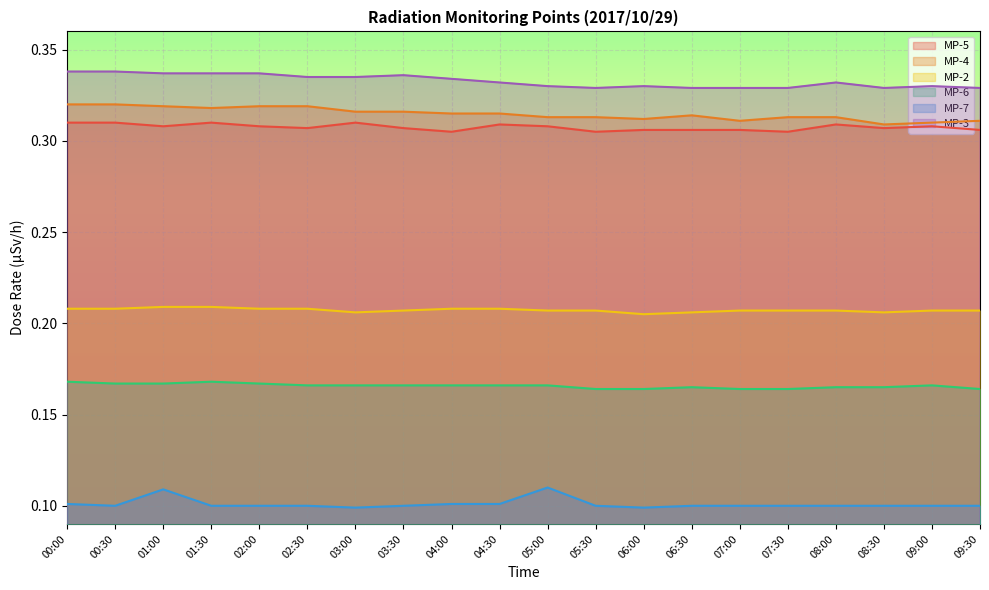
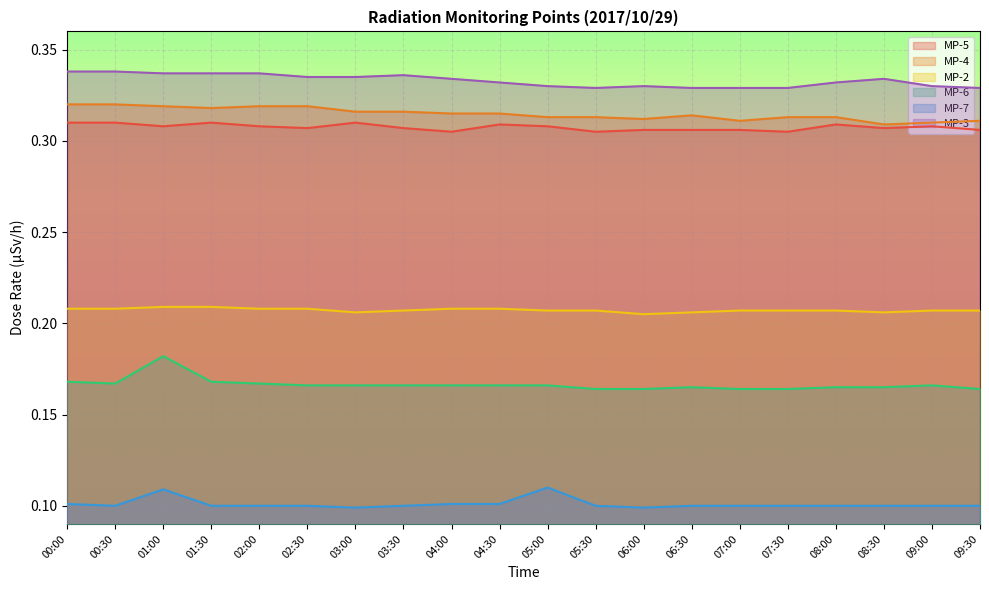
  {
    "MP-6": {
      "00:00": 0.168,
      "00:30": 0.167,
-     "01:00": 0.167,
+     "01:00": 0.182,
      "01:30": 0.168,
      "02:00": 0.167,
      "02:30": 0.166,
      "03:00": 0.166,
      "03:30": 0.166,
      "04:00": 0.166,
      "04:30": 0.166,
      "05:00": 0.166,
      "05:30": 0.164,
      "06:00": 0.164,
      "06:30": 0.165,
      "07:00": 0.164,
      "07:30": 0.164,
      "08:00": 0.165,
      "08:30": 0.165,
      "09:00": 0.166,
      "09:30": 0.164
    },
    "MP-7": {
      "00:00": 0.101,
      "00:30": 0.100,
      "01:00": 0.109,
      "01:30": 0.100,
      "02:00": 0.100,
      "02:30": 0.100,
      "03:00": 0.099,
      "03:30": 0.100,
      "04:00": 0.101,
      "04:30": 0.101,
      "05:00": 0.110,
      "05:30": 0.100,
      "06:00": 0.099,
      "06:30": 0.100,
      "07:00": 0.100,
      "07:30": 0.100,
      "08:00": 0.100,
      "08:30": 0.100,
      "09:00": 0.100,
      "09:30": 0.100
    },
    "MP-3": {
      "00:00": 0.338,
      "00:30": 0.338,
      "01:00": 0.337,
      "01:30": 0.337,
      "02:00": 0.337,
      "02:30": 0.335,
      "03:00": 0.335,
      "03:30": 0.336,
      "04:00": 0.334,
      "04:30": 0.332,
      "05:00": 0.330,
      "05:30": 0.329,
      "06:00": 0.330,
      "06:30": 0.329,
      "07:00": 0.329,
      "07:30": 0.329,
      "08:00": 0.332,
-     "08:30": 0.329,
+     "08:30": 0.334,
      "09:30": 0.329
    }
  }
